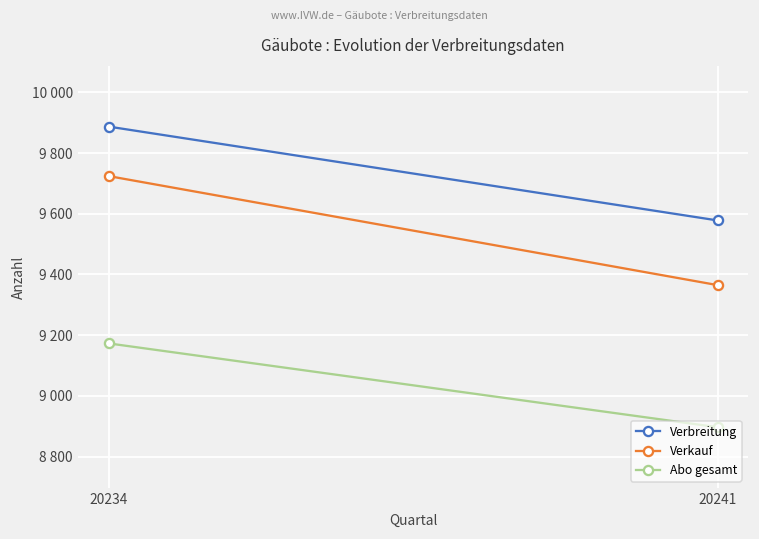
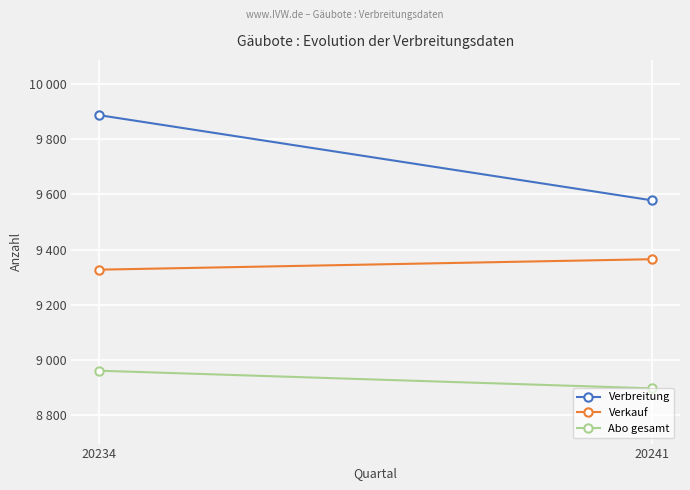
  {
    "Verbreitung": {
      "20234": 9890,
      "20241": 9580
    },
    "Verkauf": {
-     "20234": 9720,
+     "20234": 9330,
      "20241": 9370
    },
    "Abo gesamt": {
-     "20234": 9170
+     "20234": 8960
    }
  }
